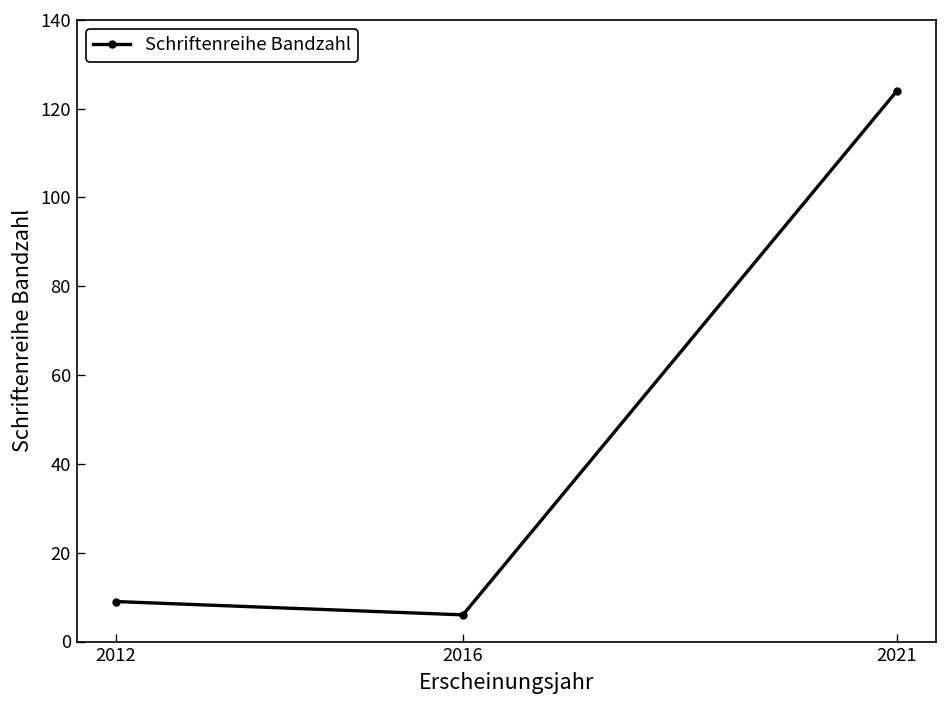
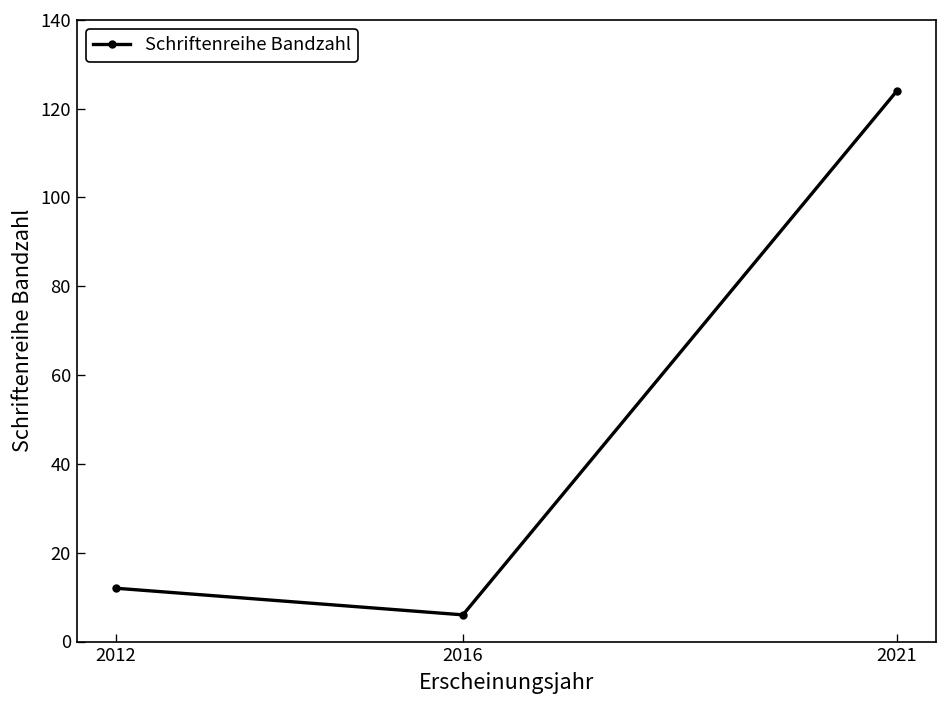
  {
-   "2012": 9,
+   "2012": 12,
    "2016": 6,
    "2021": 124
  }
